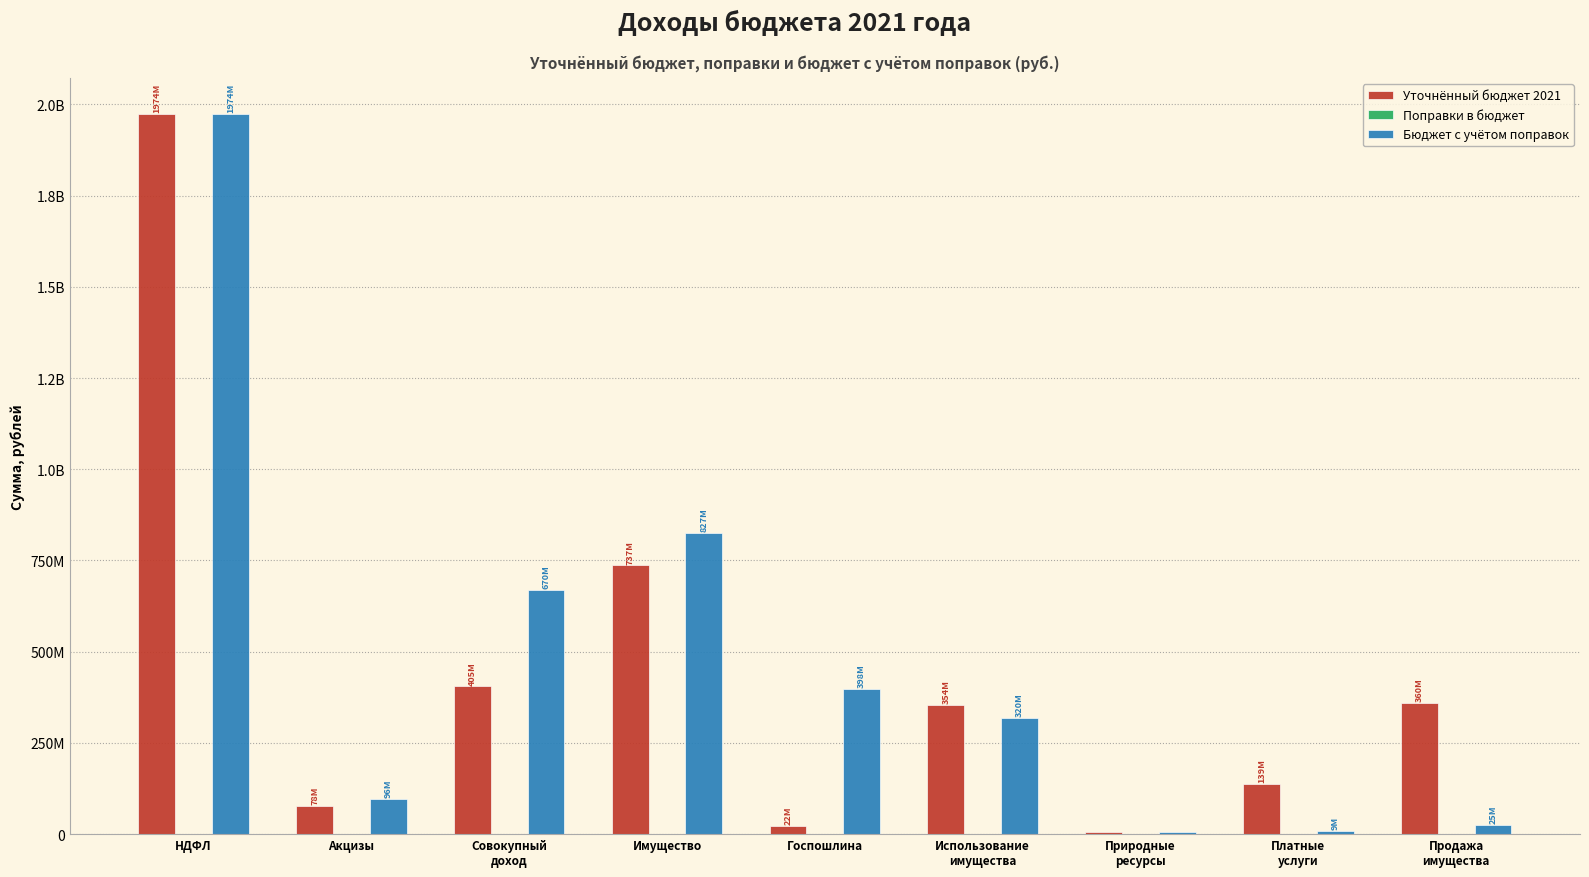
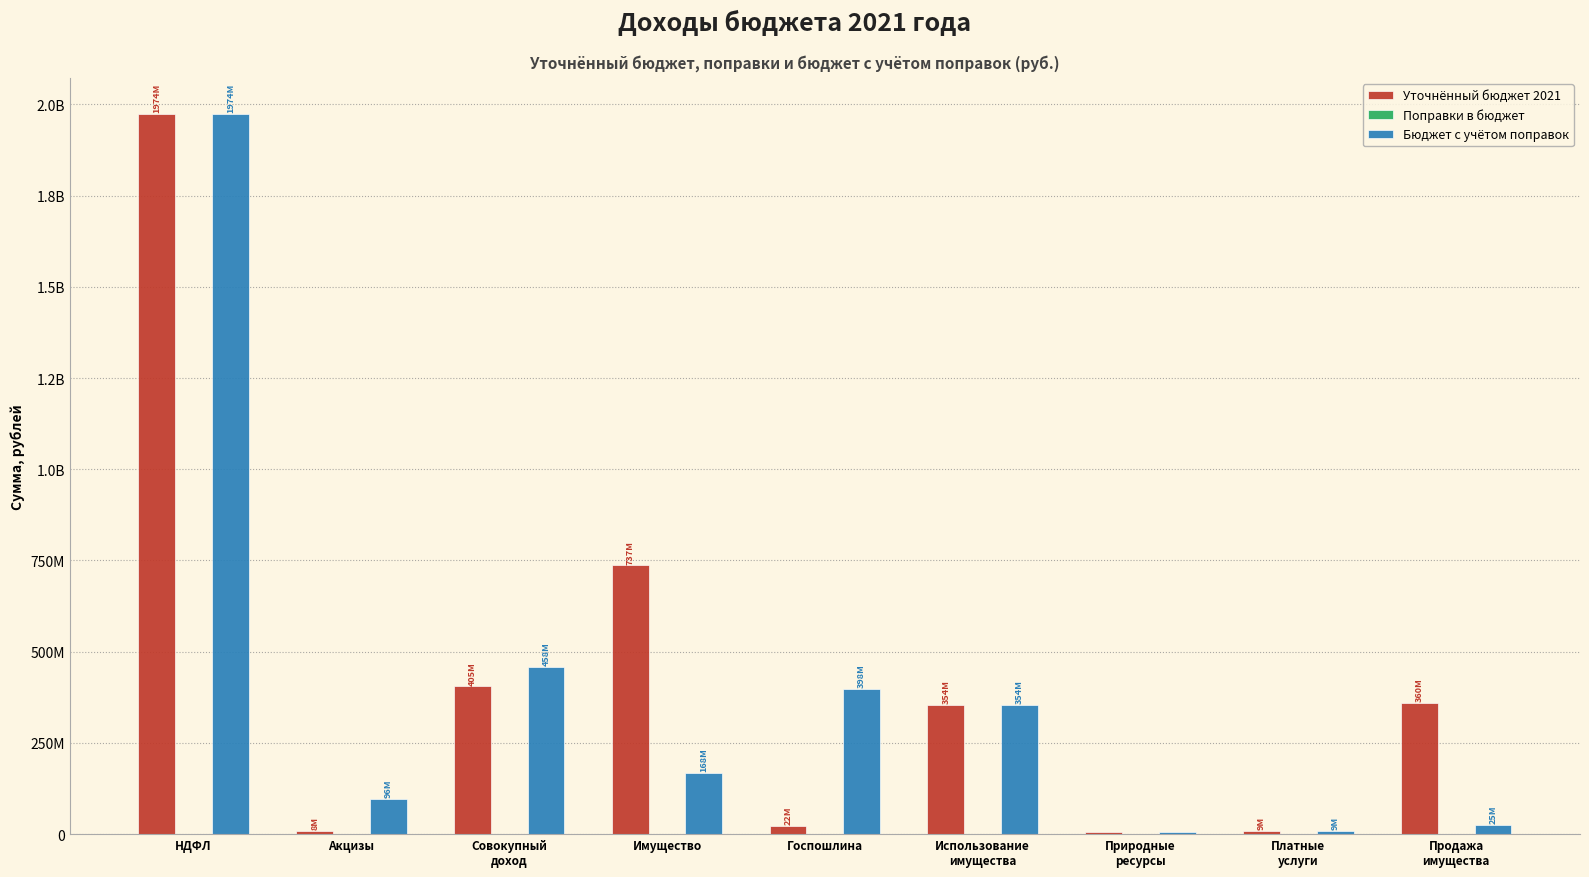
  {
    "Уточнённый бюджет 2021": {
      "НДФЛ": "1974M",
-     "Акцизы": "78M",
+     "Акцизы": "8M",
      "Совокупный доход": "405M",
      "Имущество": "737M",
      "Госпошлина": "22M",
      "Использование имущества": "354M",
-     "Платные услуги": "139M",
+     "Платные услуги": "9M",
      "Продажа имущества": "360M"
    },
    "Бюджет с учётом поправок": {
      "НДФЛ": "1974M",
      "Акцизы": "96M",
-     "Совокупный доход": "670M",
-     "Имущество": "827M",
+     "Совокупный доход": "458M",
+     "Имущество": "168M",
      "Госпошлина": "398M",
-     "Использование имущества": "320M",
+     "Использование имущества": "354M",
      "Платные услуги": "9M",
      "Продажа имущества": "25M"
    }
  }
